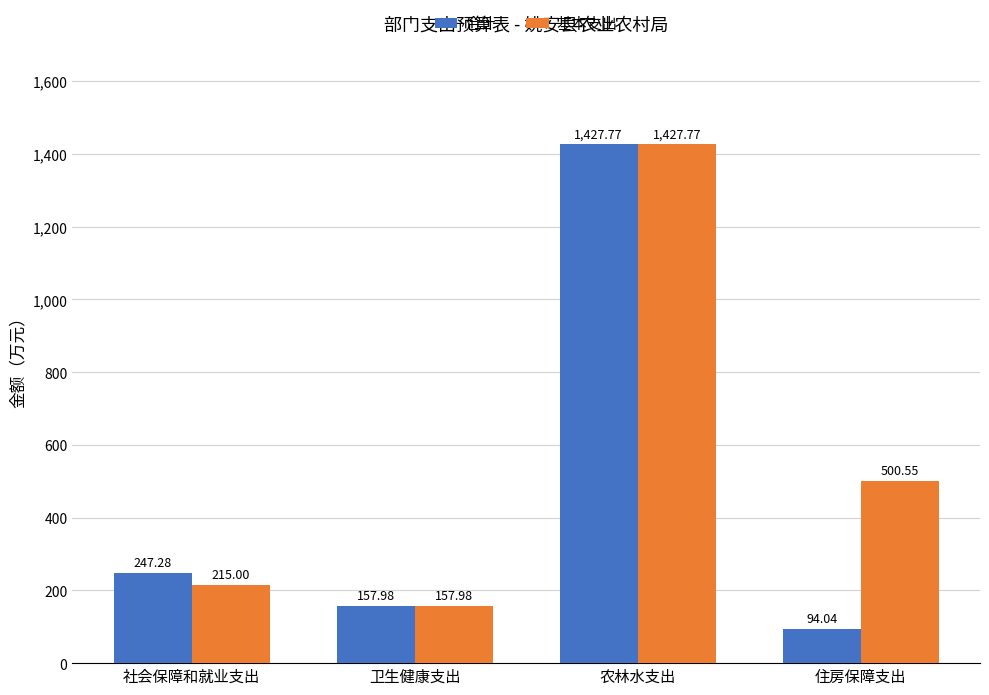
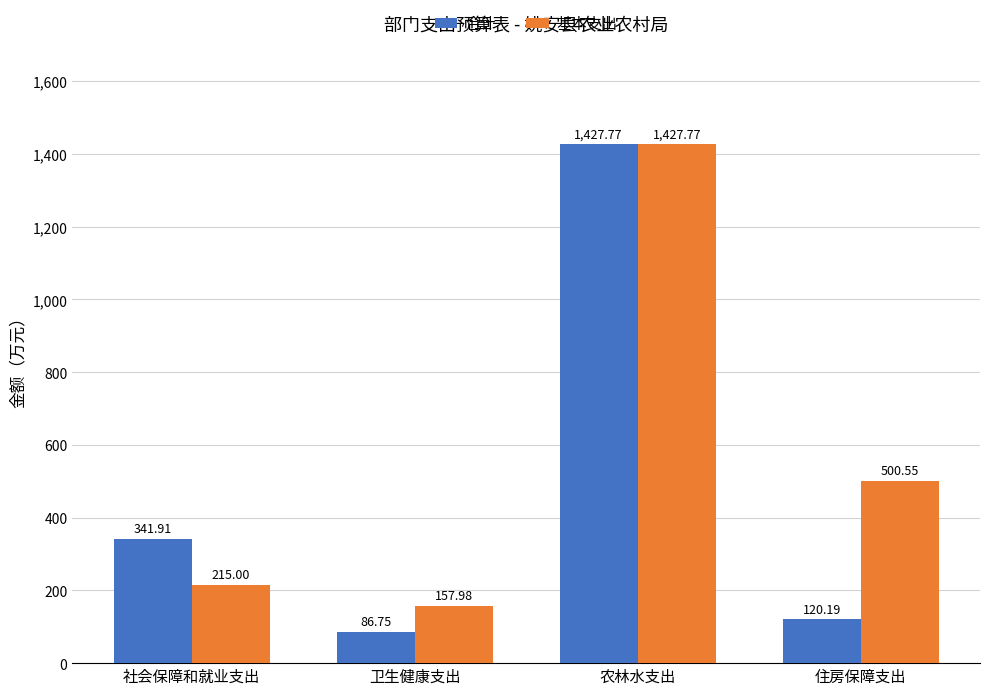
  {
    "合计": {
-     "社会保障和就业支出": "247.28",
-     "卫生健康支出": "157.98",
+     "社会保障和就业支出": "341.91",
+     "卫生健康支出": "86.75",
      "农林水支出": "1,427.77",
-     "住房保障支出": "94.04"
+     "住房保障支出": "120.19"
    },
    "基本支出": {
      "社会保障和就业支出": "215.00",
      "卫生健康支出": "157.98",
      "农林水支出": "1,427.77",
      "住房保障支出": "500.55"
    }
  }
